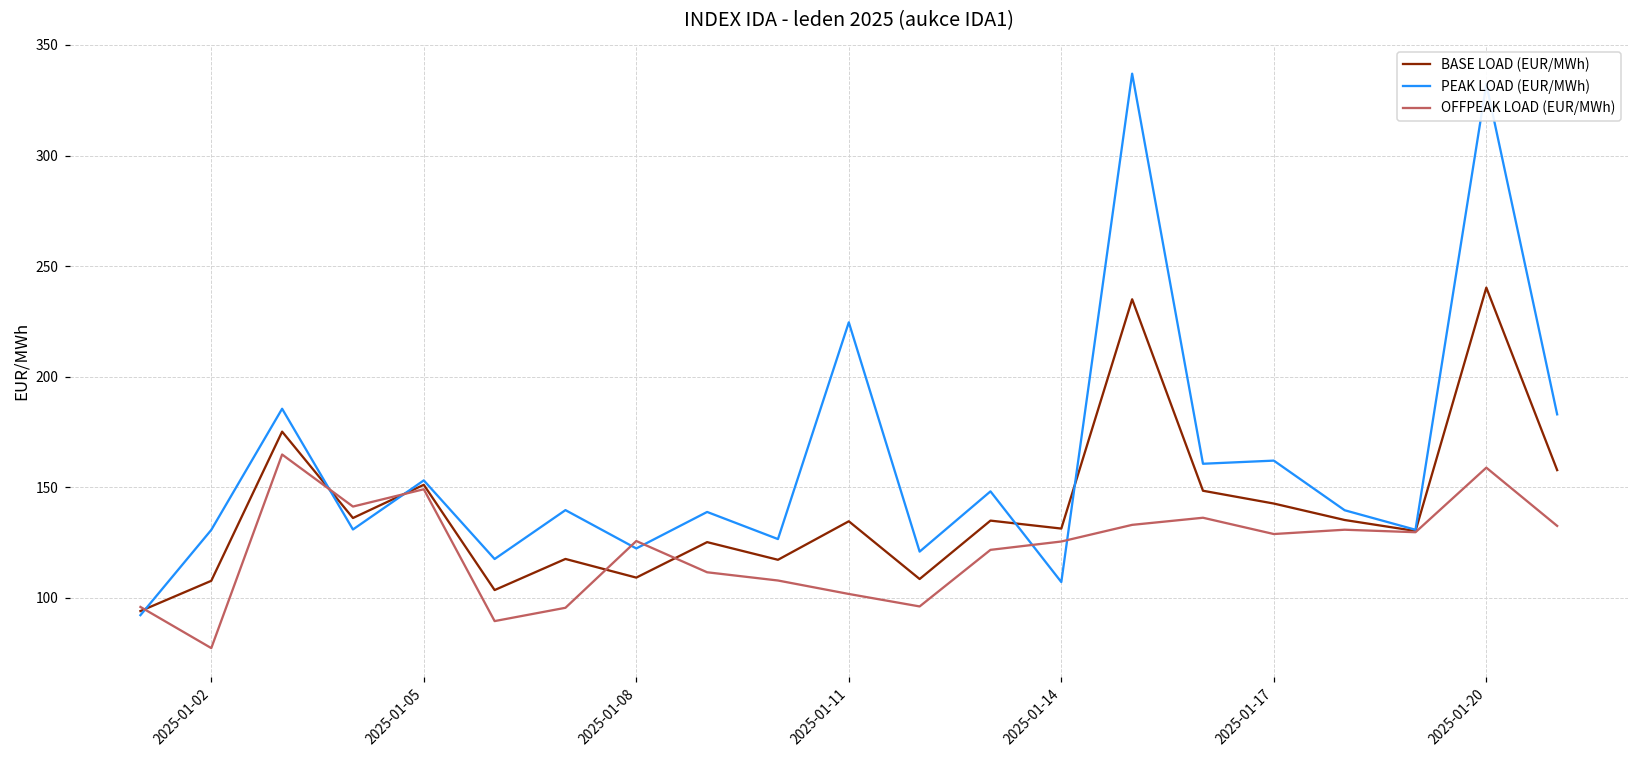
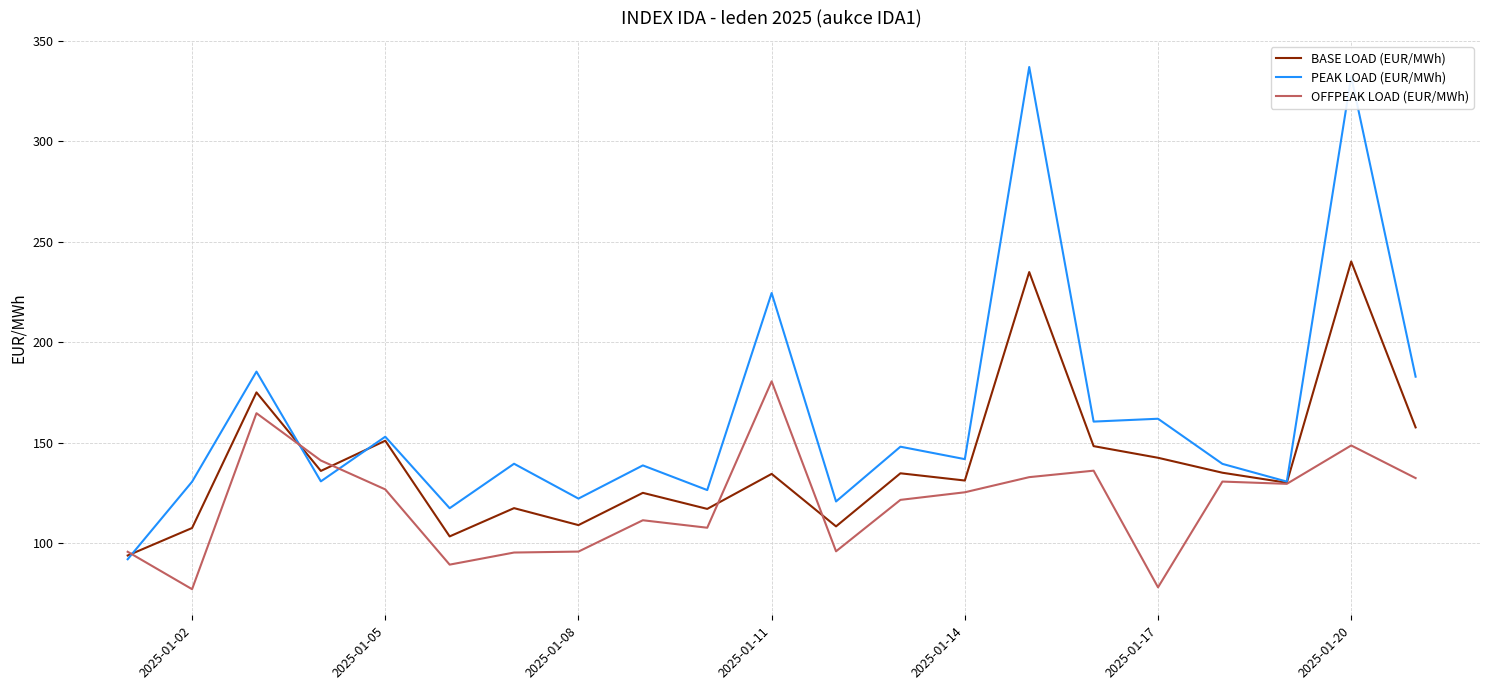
  {
    "BASE LOAD (EUR/MWh)": {
      "2025-01-02": 108,
      "2025-01-05": 151,
      "2025-01-08": 109,
      "2025-01-11": 135,
      "2025-01-14": 131,
      "2025-01-17": 143,
      "2025-01-20": 240
    },
    "PEAK LOAD (EUR/MWh)": {
      "2025-01-02": 131,
      "2025-01-05": 153,
      "2025-01-08": 122,
      "2025-01-11": 225,
-     "2025-01-14": 107,
+     "2025-01-14": 142,
      "2025-01-17": 162
    },
    "OFFPEAK LOAD (EUR/MWh)": {
      "2025-01-02": 77,
-     "2025-01-05": 149,
-     "2025-01-08": 126,
-     "2025-01-11": 102,
+     "2025-01-05": 127,
+     "2025-01-08": 96,
+     "2025-01-11": 181,
      "2025-01-14": 125,
-     "2025-01-17": 129,
-     "2025-01-20": 159
+     "2025-01-17": 78,
+     "2025-01-20": 149
    }
  }
